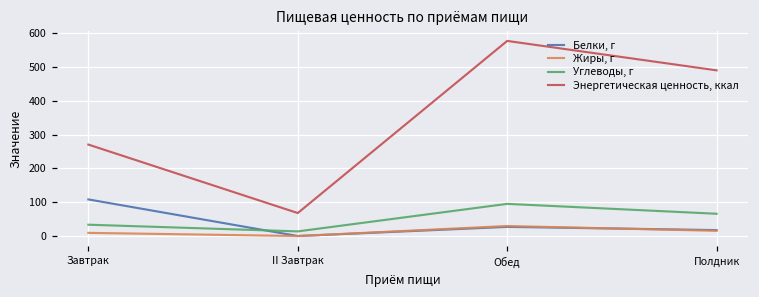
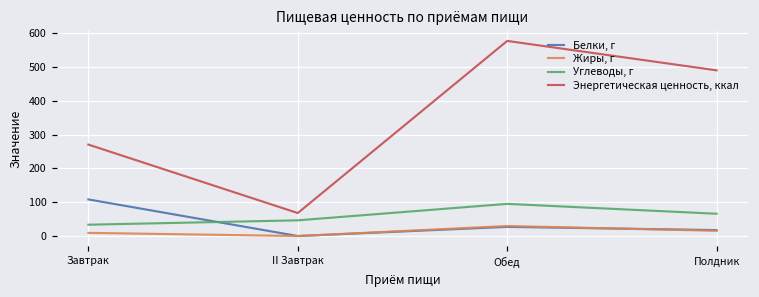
  {
    "Белки, г": {
      "Завтрак": 110
    },
    "Углеводы, г": {
      "Завтрак": 30,
-     "II Завтрак": 10,
+     "II Завтрак": 50,
      "Обед": 100,
      "Полдник": 70
    }
  }
